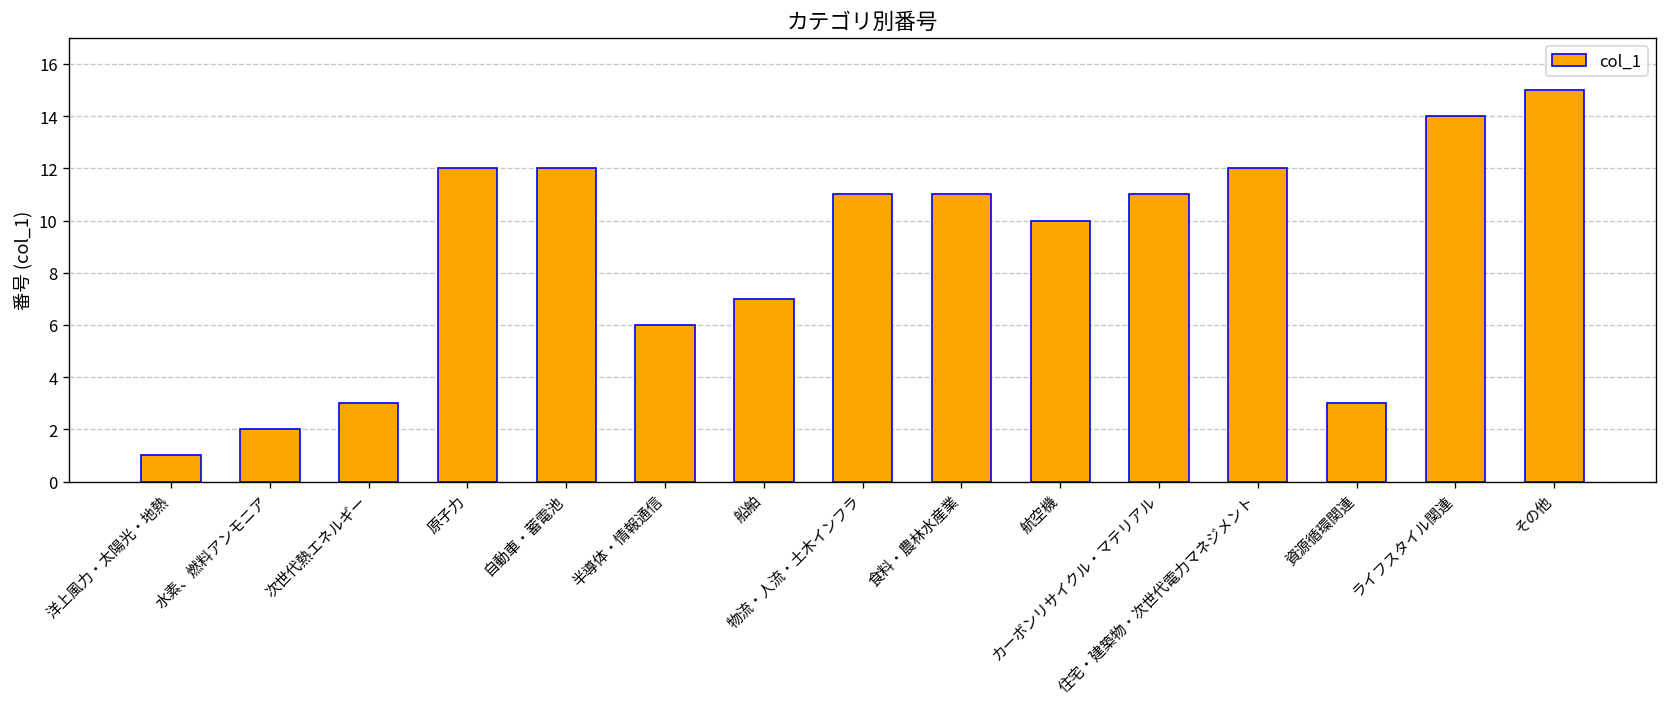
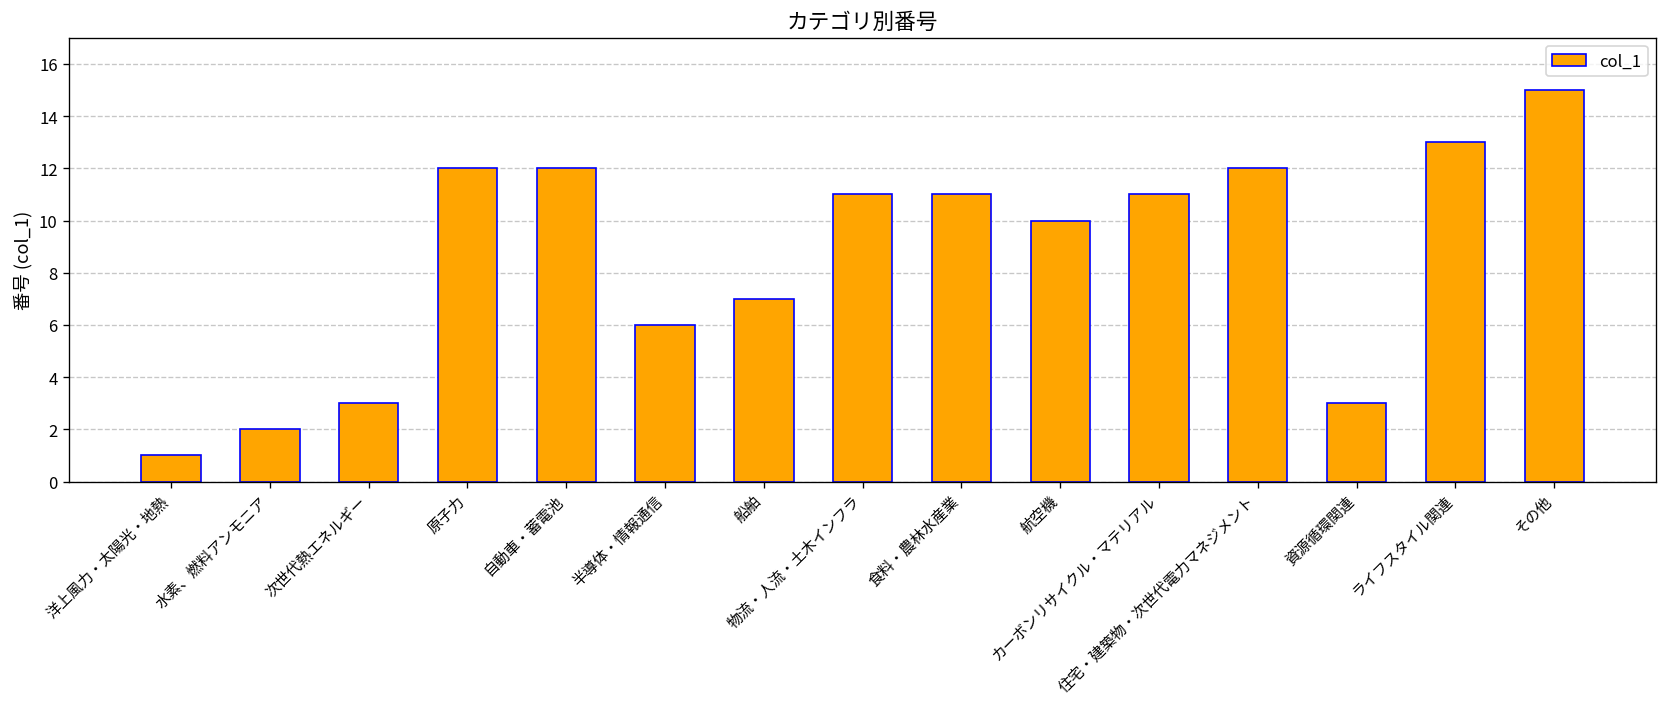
  {
    "洋上風力・太陽光・地熱": 1,
    "水素、燃料アンモニア": 2,
    "次世代熱エネルギー": 3,
    "原子力": 12,
    "自動車・蓄電池": 12,
    "半導体・情報通信": 6,
    "船舶": 7,
    "物流・人流・土木インフラ": 11,
    "食料・農林水産業": 11,
    "航空機": 10,
    "カーボンリサイクル・マテリアル": 11,
    "住宅・建築物・次世代電力マネジメント": 12,
    "資源循環関連": 3,
-   "ライフスタイル関連": 14,
+   "ライフスタイル関連": 13,
    "その他": 15
  }
